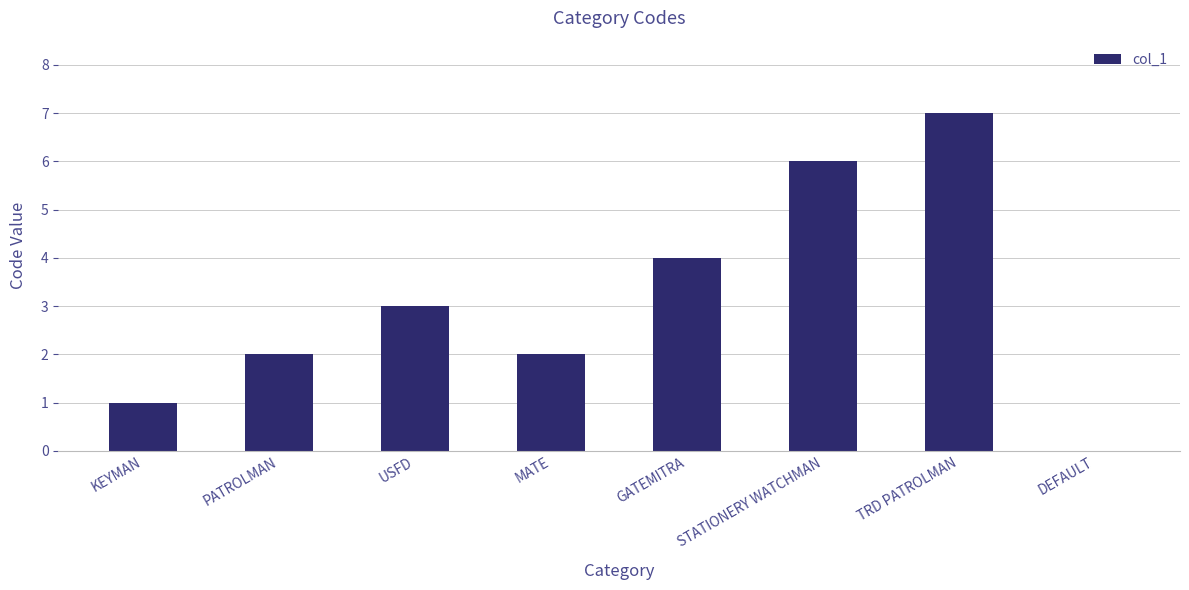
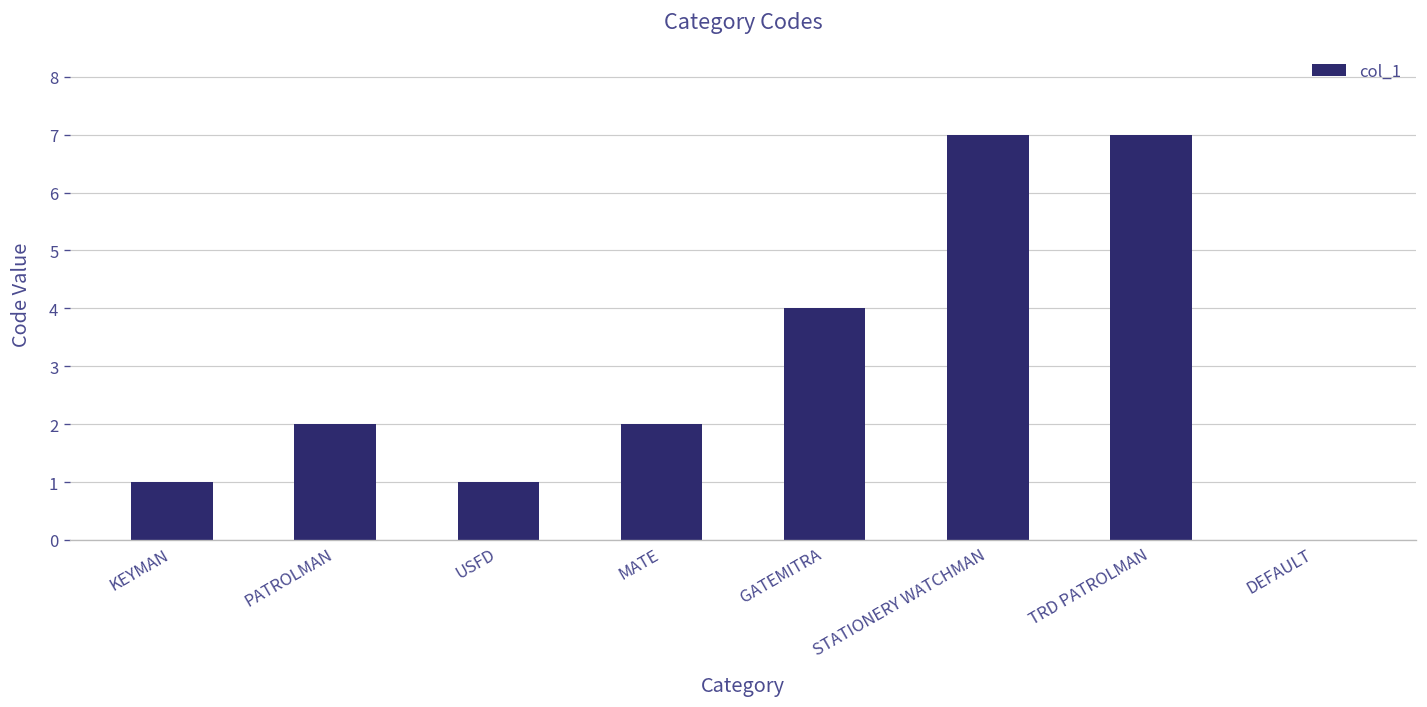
  {
    "KEYMAN": 1,
    "PATROLMAN": 2,
-   "USFD": 3,
+   "USFD": 1,
    "MATE": 2,
    "GATEMITRA": 4,
-   "STATIONERY WATCHMAN": 6,
+   "STATIONERY WATCHMAN": 7,
    "TRD PATROLMAN": 7,
    "DEFAULT": 0
  }
